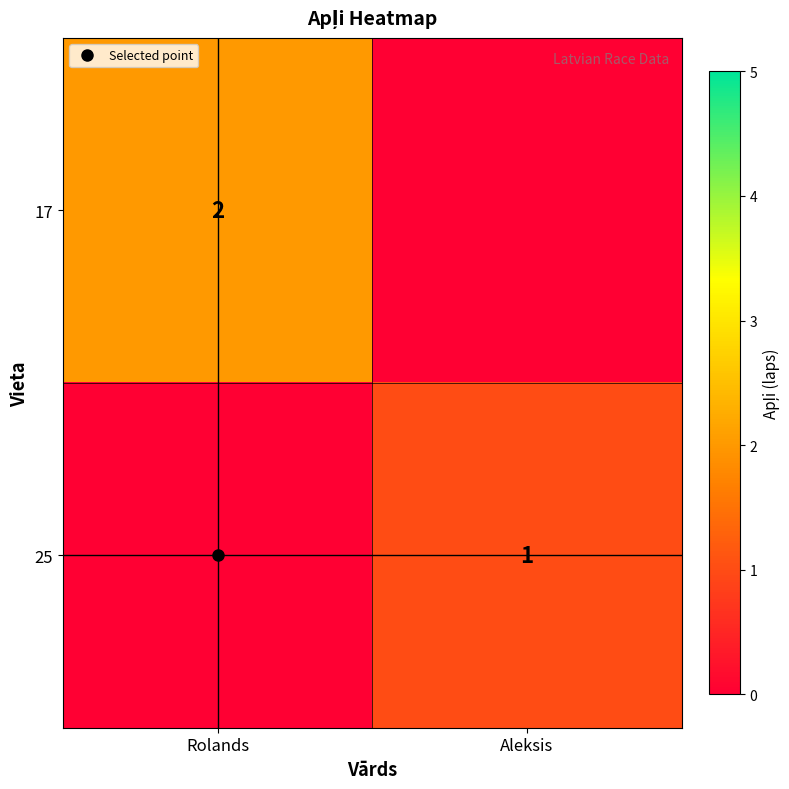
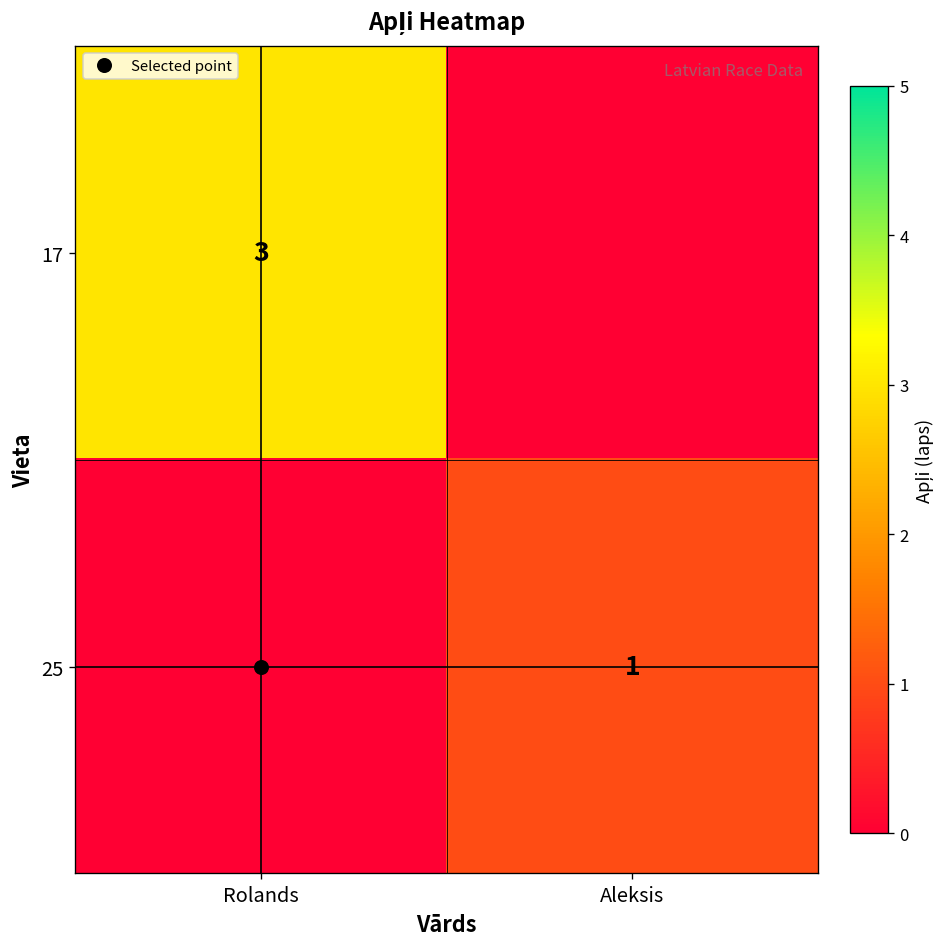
  {
    "17": {
-     "Rolands": 2
+     "Rolands": 3
    },
    "25": {
      "Aleksis": 1
    }
  }
